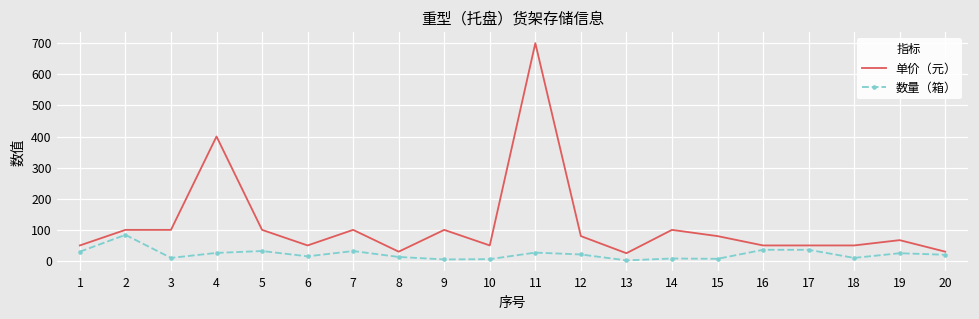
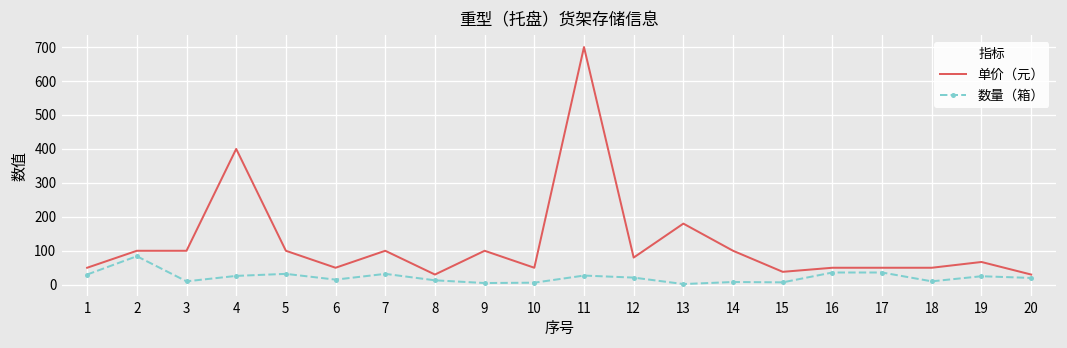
  {
    "单价（元）": {
      "1": 50,
      "2": 100,
      "3": 100,
      "4": 400,
      "5": 100,
      "6": 50,
      "7": 100,
      "8": 30,
      "9": 100,
      "10": 50,
      "11": 700,
      "12": 80,
-     "13": 30,
+     "13": 180,
      "14": 100,
-     "15": 80,
+     "15": 40,
      "16": 50,
      "17": 50,
      "18": 50,
      "19": 70,
      "20": 30
    },
    "数量（箱）": {
      "1": 30,
      "2": 80,
      "3": 10,
      "4": 30,
      "5": 30,
      "6": 20,
      "7": 30,
      "8": 10,
      "9": 10,
      "10": 10,
      "11": 30,
      "12": 20,
      "13": 0,
      "14": 10,
      "15": 10,
      "16": 40,
      "17": 40,
      "18": 10,
      "19": 30,
      "20": 20
    }
  }
